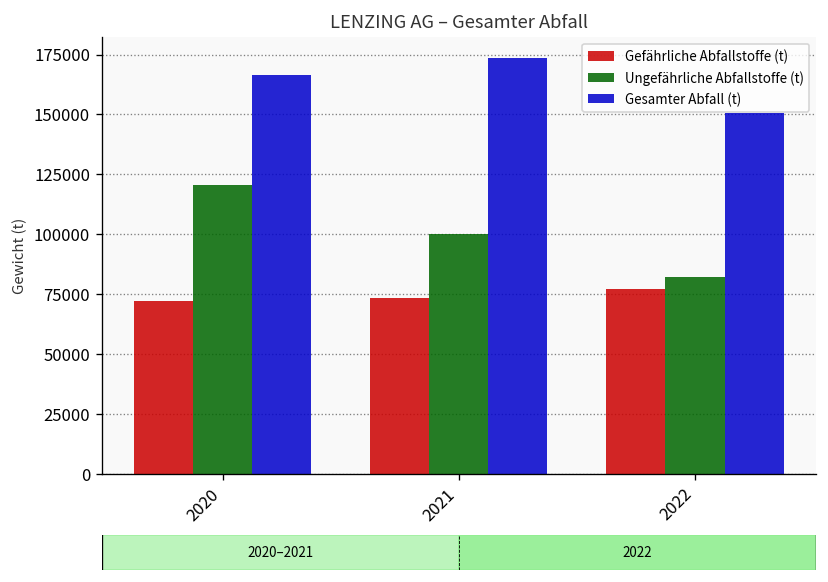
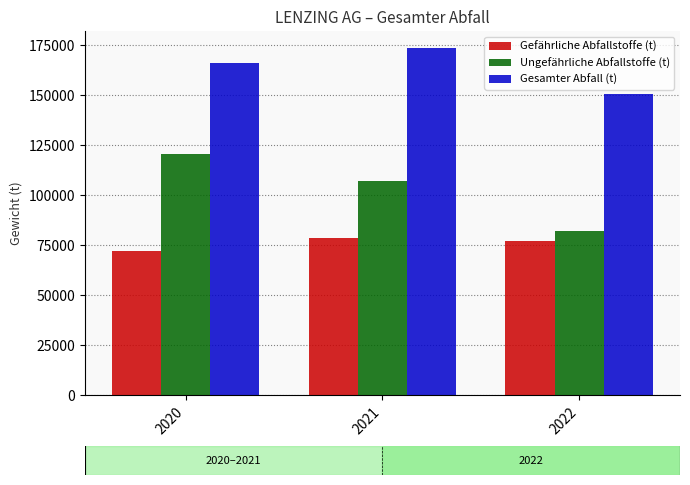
  {
    "Gefährliche Abfallstoffe (t)": {
      "2020": 72000,
-     "2021": 73000,
+     "2021": 79000,
      "2022": 77000
    },
    "Ungefährliche Abfallstoffe (t)": {
      "2020": 121000,
-     "2021": 100000,
+     "2021": 107000,
      "2022": 82000
    },
    "Gesamter Abfall (t)": {
      "2020": 166000,
      "2021": 174000,
      "2022": 151000
    }
  }
